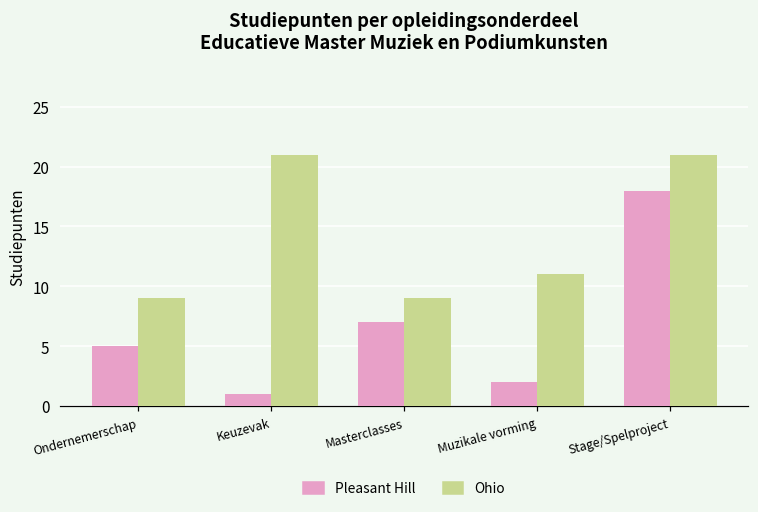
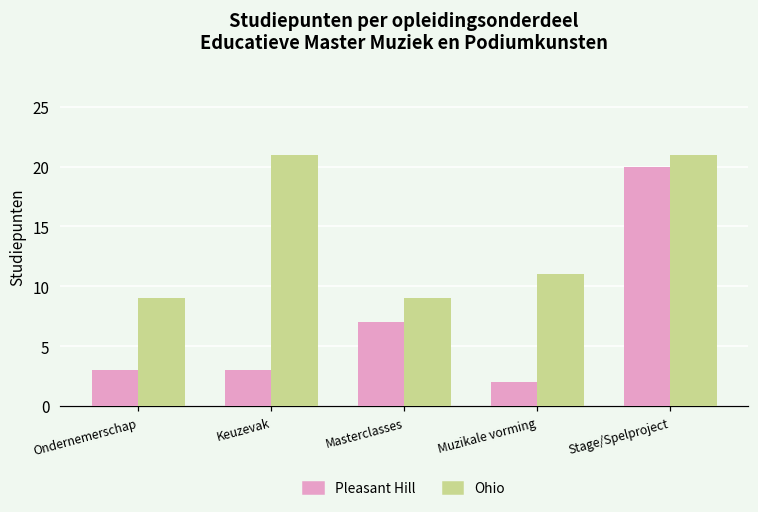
  {
    "Pleasant Hill": {
-     "Ondernemerschap": 5,
-     "Keuzevak": 1,
+     "Ondernemerschap": 3,
+     "Keuzevak": 3,
      "Masterclasses": 7,
      "Muzikale vorming": 2,
-     "Stage/Spelproject": 18
+     "Stage/Spelproject": 20
    },
    "Ohio": {
      "Ondernemerschap": 9,
      "Keuzevak": 21,
      "Masterclasses": 9,
      "Muzikale vorming": 11,
      "Stage/Spelproject": 21
    }
  }
